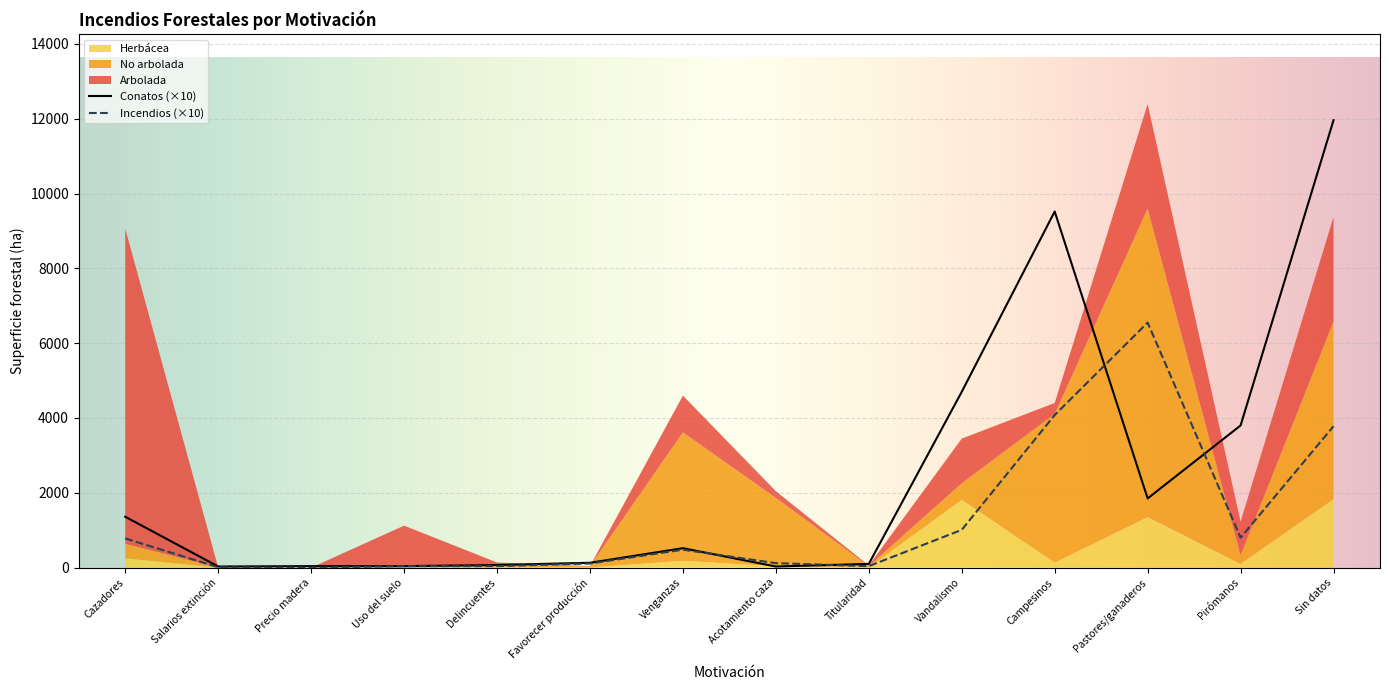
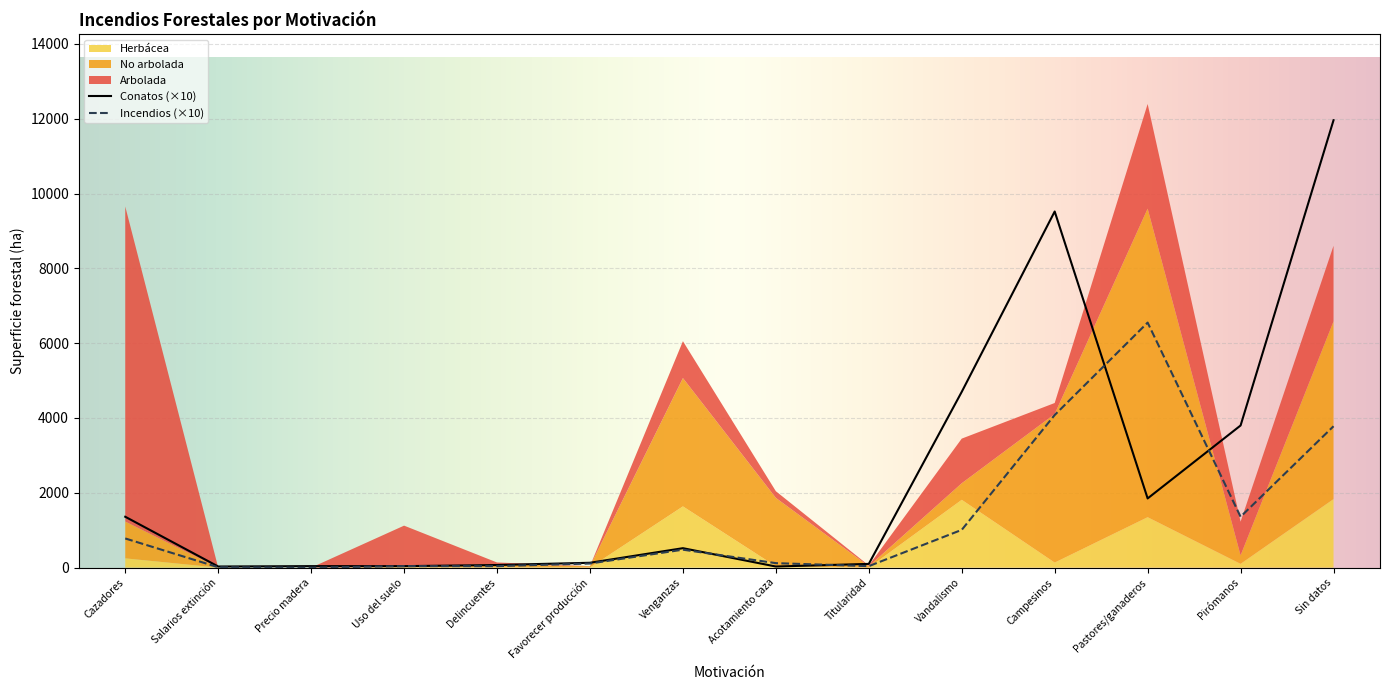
  {
    "Conatos (×10)": {
      "Cazadores": 1400,
      "Vandalismo": 4700,
      "Campesinos": 9500,
      "Pastores/ganaderos": 1900,
      "Pirómanos": 3800,
      "Sin datos": 12000
    },
    "Herbácea": {
      "Cazadores": 200,
-     "Venganzas": 200,
+     "Venganzas": 1600,
      "Vandalismo": 1800,
      "Campesinos": 100,
      "Pastores/ganaderos": 1300,
      "Pirómanos": 100,
      "Sin datos": 1800
    },
    "No arbolada": {
-     "Cazadores": 400,
+     "Cazadores": 1000,
      "Venganzas": 3400,
      "Acotamiento caza": 1800,
      "Vandalismo": 400,
      "Pastores/ganaderos": 8200,
      "Pirómanos": 200,
      "Sin datos": 4800
    },
    "Incendios (×10)": {
      "Cazadores": 800,
      "Acotamiento caza": 100,
      "Vandalismo": 1000,
      "Pastores/ganaderos": 6600,
-     "Pirómanos": 800,
+     "Pirómanos": 1400,
      "Sin datos": 3800
    },
    "Arbolada": {
      "Cazadores": 8400,
      "Uso del suelo": 1100,
      "Venganzas": 1000,
      "Acotamiento caza": 200,
      "Vandalismo": 1200,
      "Campesinos": 300,
      "Pastores/ganaderos": 2800,
      "Pirómanos": 900,
-     "Sin datos": 2800
+     "Sin datos": 2000
    }
  }
